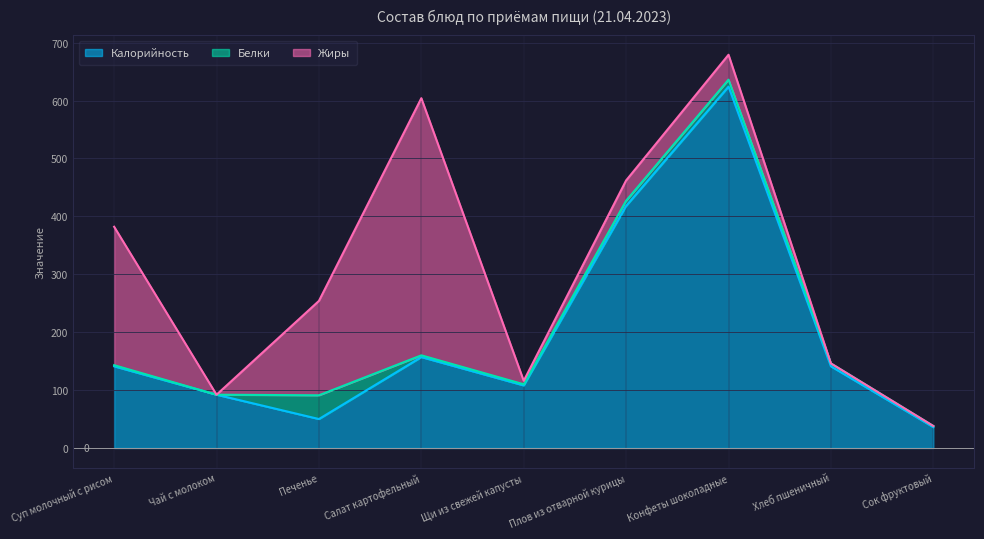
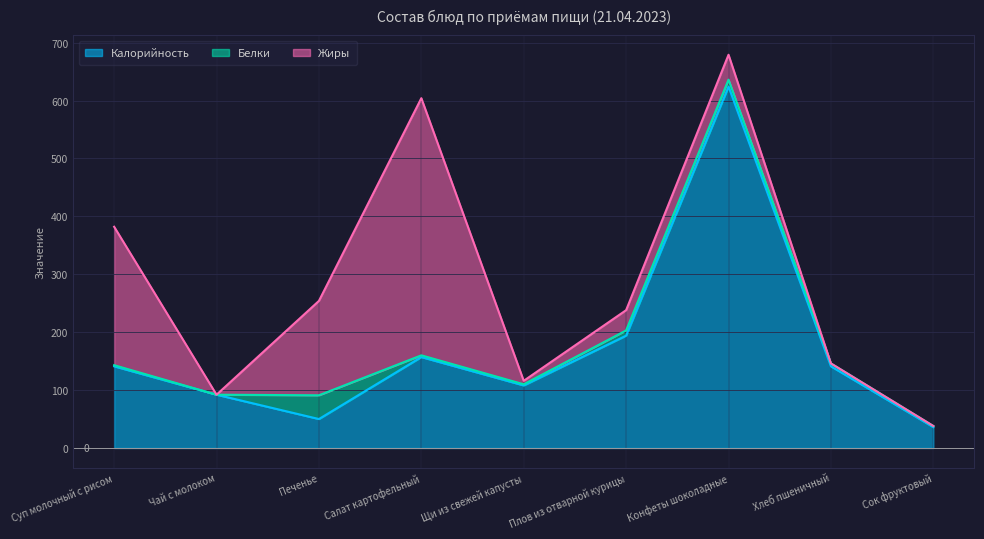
  {
    "Калорийность": {
      "Печенье": 50,
-     "Плов из отварной курицы": 420,
+     "Плов из отварной курицы": 190,
      "Конфеты шоколадные": 620,
      "Хлеб пшеничный": 140
    },
    "Белки": {
      "Печенье": 40,
      "Плов из отварной курицы": 10,
      "Конфеты шоколадные": 10
    },
    "Жиры": {
      "Суп молочный с рисом": 240,
      "Печенье": 160,
      "Салат картофельный": 440,
      "Щи из свежей капусты": 10,
      "Плов из отварной курицы": 40,
      "Конфеты шоколадные": 40
    }
  }
